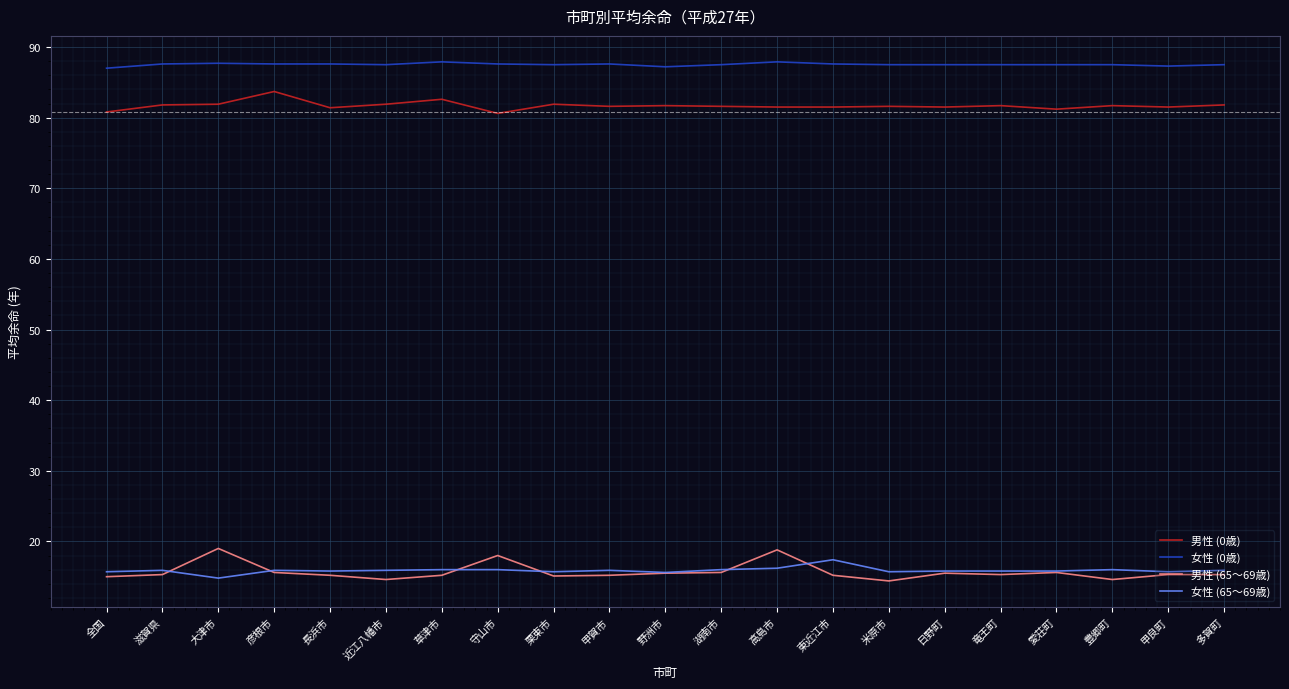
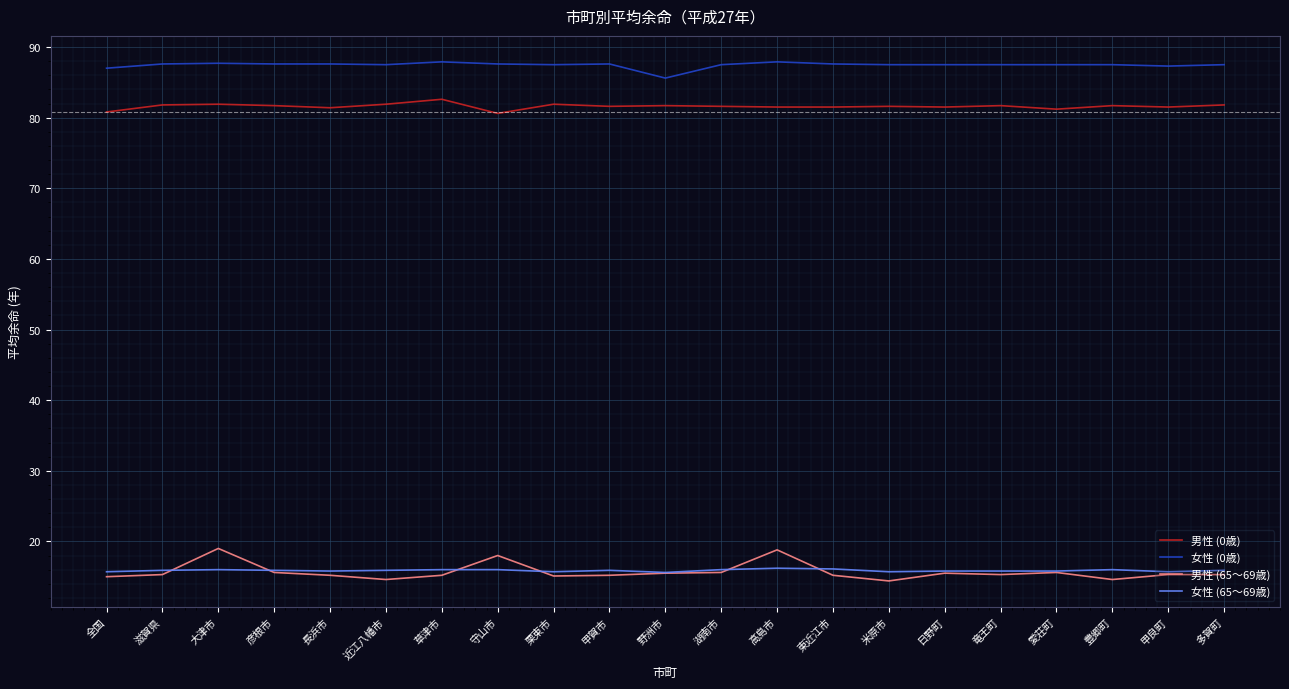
  {
    "男性 (0歳)": {
      "全国": 81,
      "滋賀県": 82,
      "大津市": 82,
-     "彦根市": 84,
+     "彦根市": 82,
      "長浜市": 81,
      "近江八幡市": 82,
      "草津市": 83,
      "守山市": 81,
      "栗東市": 82,
      "甲賀市": 82,
      "野洲市": 82,
      "湖南市": 82,
      "高島市": 82,
      "東近江市": 82,
      "米原市": 82,
      "日野町": 82,
      "竜王町": 82,
      "愛荘町": 81,
      "豊郷町": 82,
      "甲良町": 82,
      "多賀町": 82
    },
    "女性 (0歳)": {
      "全国": 87,
      "滋賀県": 88,
      "大津市": 88,
      "彦根市": 88,
      "長浜市": 88,
      "近江八幡市": 88,
      "草津市": 88,
      "守山市": 88,
      "栗東市": 88,
      "甲賀市": 88,
-     "野洲市": 87,
+     "野洲市": 86,
      "湖南市": 88,
      "高島市": 88,
      "東近江市": 88,
      "米原市": 88,
      "日野町": 88,
      "竜王町": 88,
      "愛荘町": 88,
      "豊郷町": 88,
      "甲良町": 87,
      "多賀町": 88
    },
    "男性 (65～69歳)": {
      "全国": 15,
      "滋賀県": 15,
      "大津市": 19,
      "長浜市": 15,
      "近江八幡市": 15,
      "草津市": 15,
      "守山市": 18,
      "栗東市": 15,
      "甲賀市": 15,
      "湖南市": 16,
      "高島市": 19,
      "東近江市": 15,
      "米原市": 14,
      "竜王町": 15,
      "豊郷町": 15
    },
    "女性 (65～69歳)": {
      "全国": 16,
      "滋賀県": 16,
-     "大津市": 15,
+     "大津市": 16,
      "長浜市": 16,
      "近江八幡市": 16,
      "草津市": 16,
      "守山市": 16,
      "栗東市": 16,
      "甲賀市": 16,
      "湖南市": 16,
      "高島市": 16,
-     "東近江市": 17,
+     "東近江市": 16,
      "米原市": 16,
      "竜王町": 16,
      "豊郷町": 16
    }
  }
